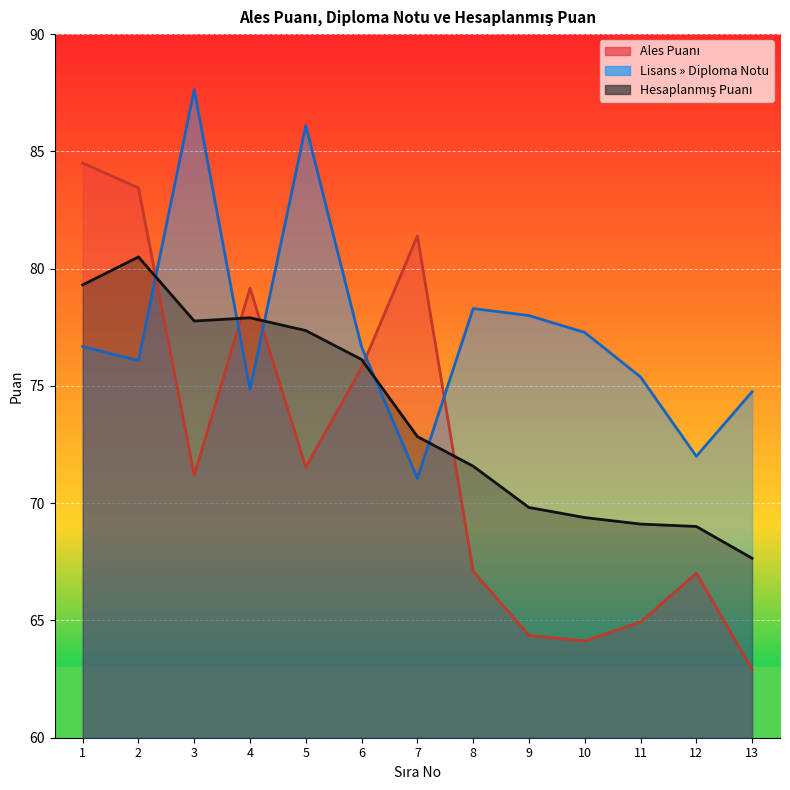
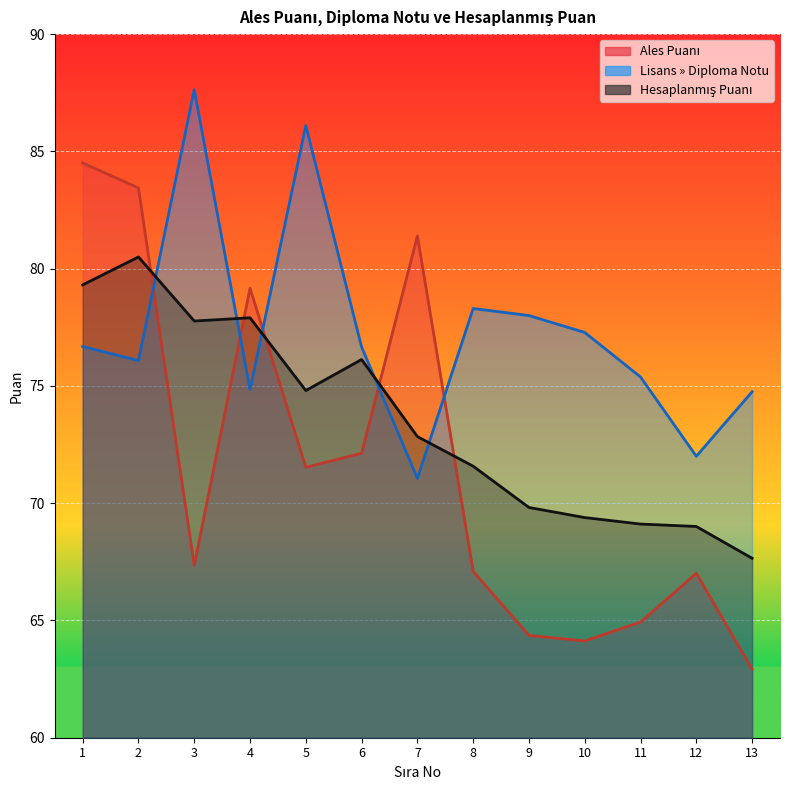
  {
    "Ales Puanı": {
      "1": 84.5,
      "2": 83.4,
-     "3": 71.2,
+     "3": 67.3,
      "4": 79.2,
      "5": 71.5,
-     "6": 75.8,
+     "6": 72.1,
      "7": 81.4,
      "8": 67.1,
      "9": 64.4,
      "10": 64.1,
      "11": 64.9,
      "12": 67.0,
      "13": 62.9
    },
    "Lisans » Diploma Notu": {
      "1": 76.7,
      "2": 76.1,
      "3": 87.6,
      "4": 74.9,
      "5": 86.1,
      "6": 76.7,
      "7": 71.1,
      "8": 78.3,
      "9": 78.0,
      "10": 77.3,
      "11": 75.4,
      "12": 72.0,
      "13": 74.8
    },
    "Hesaplanmış Puanı": {
      "1": 79.3,
      "2": 80.5,
      "3": 77.8,
      "4": 77.9,
-     "5": 77.4,
+     "5": 74.8,
      "6": 76.1,
      "7": 72.8,
      "8": 71.6,
      "9": 69.8,
      "10": 69.4,
      "11": 69.1,
      "12": 69.0,
      "13": 67.7
    }
  }
